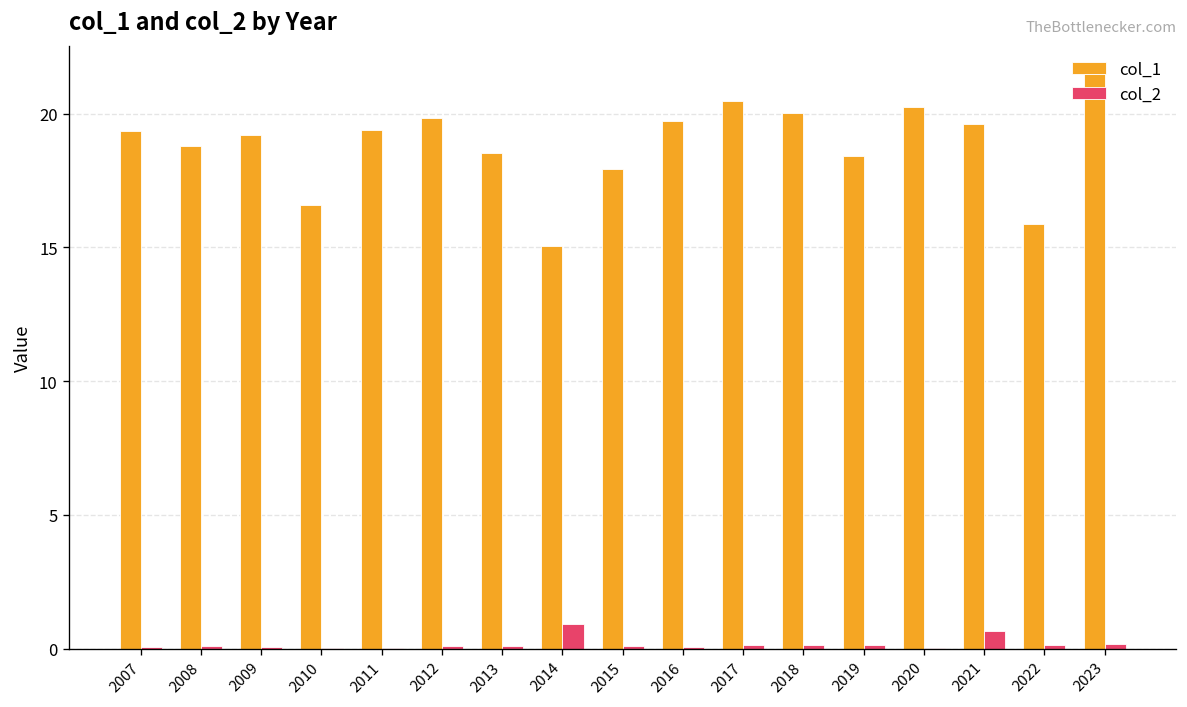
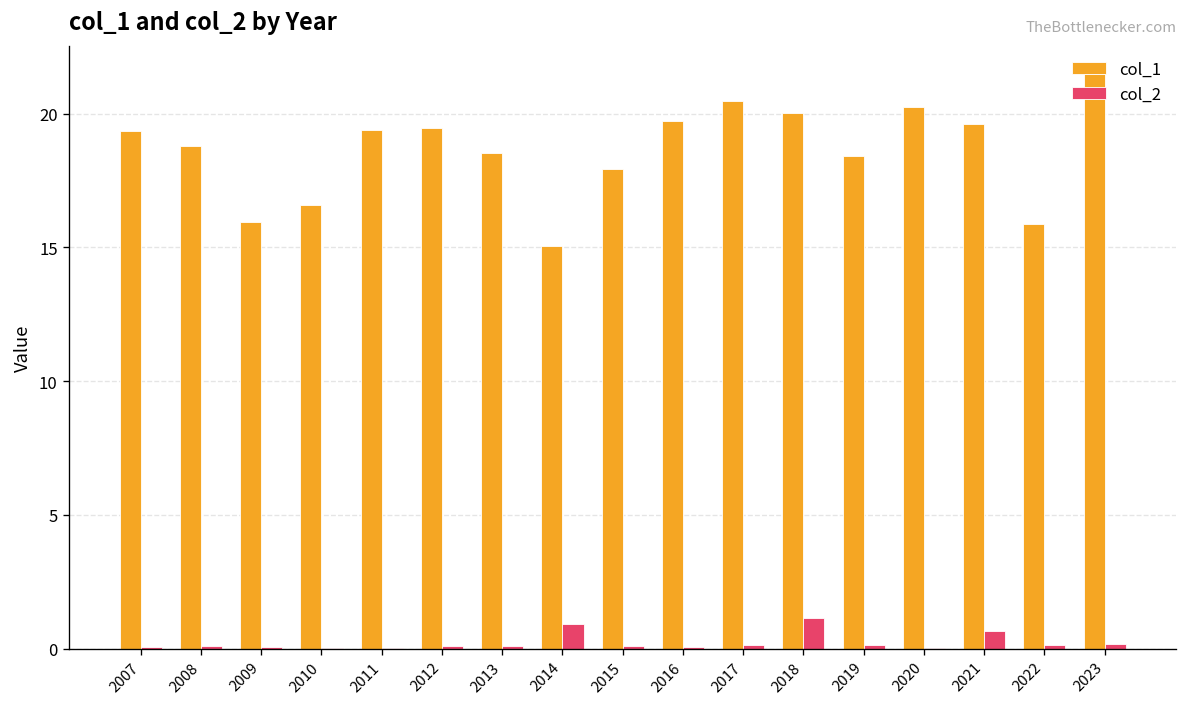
  {
    "col_1": {
      "2007": 19.4,
      "2008": 18.8,
-     "2009": 19.2,
+     "2009": 15.9,
      "2010": 16.6,
      "2011": 19.4,
-     "2012": 19.9,
+     "2012": 19.5,
      "2013": 18.5,
      "2014": 15.1,
      "2015": 17.9,
      "2016": 19.7,
      "2017": 20.5,
      "2018": 20.0,
      "2019": 18.4,
      "2020": 20.3,
      "2021": 19.6,
      "2022": 15.9,
      "2023": 21.5
    },
    "col_2": {
      "2014": 0.9,
      "2017": 0.1,
-     "2018": 0.1,
+     "2018": 1.1,
      "2019": 0.1,
      "2021": 0.7,
      "2022": 0.2,
      "2023": 0.2
    }
  }
